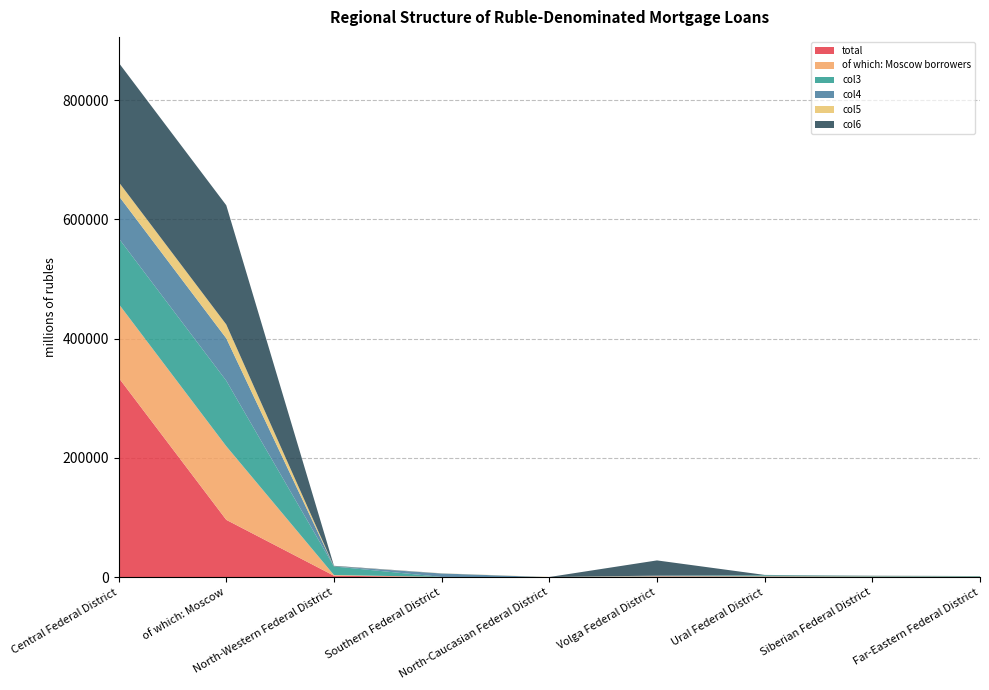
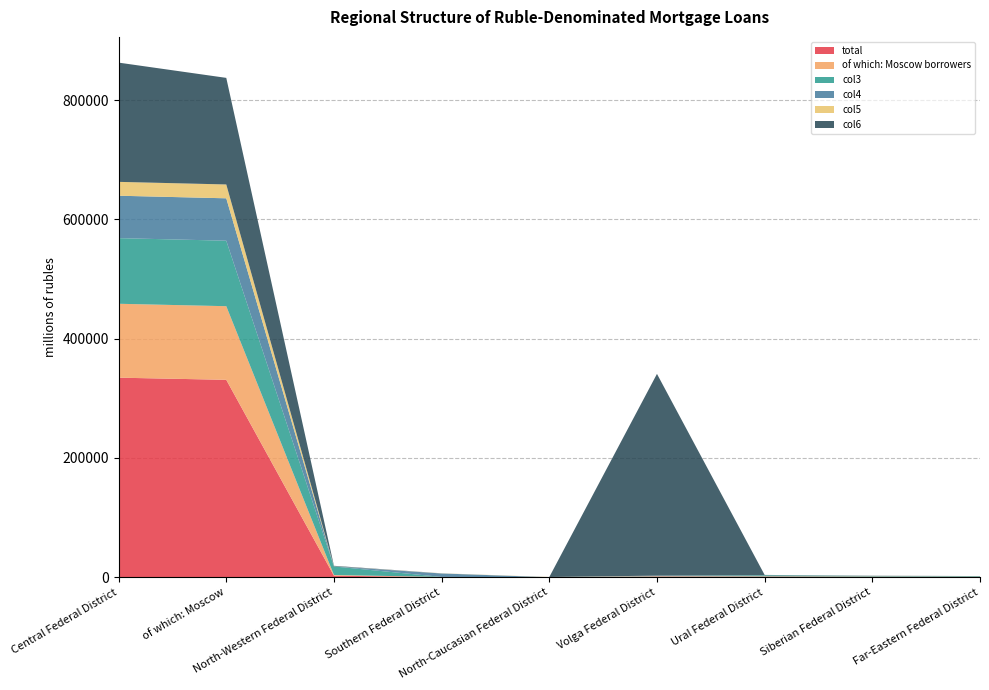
  {
    "total": {
      "Central Federal District": 330000,
-     "of which: Moscow": 100000
+     "of which: Moscow": 330000
    },
    "col6": {
      "Central Federal District": 200000,
-     "of which: Moscow": 200000,
-     "Volga Federal District": 30000
+     "of which: Moscow": 180000,
+     "Volga Federal District": 340000
    }
  }
